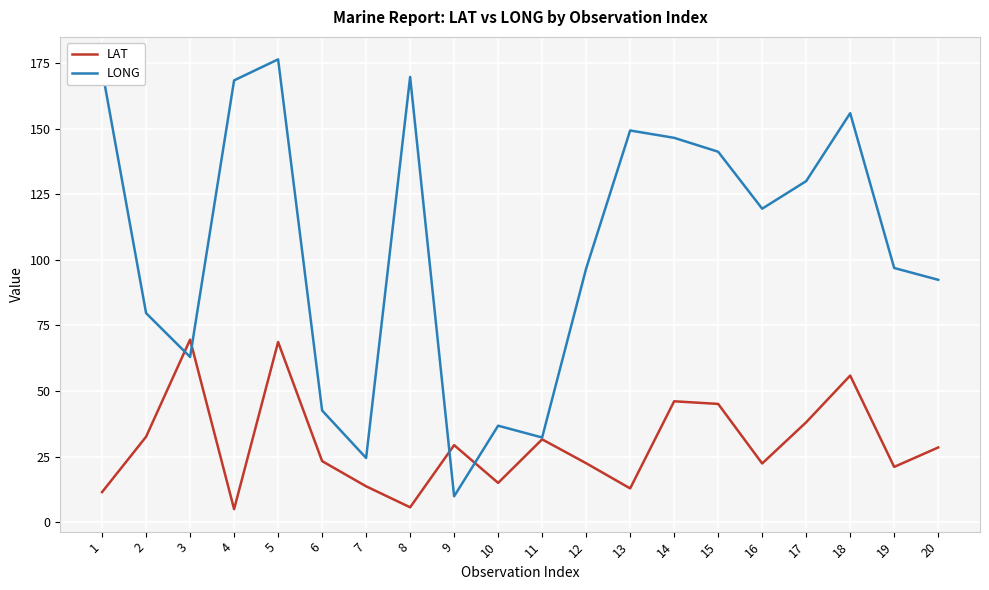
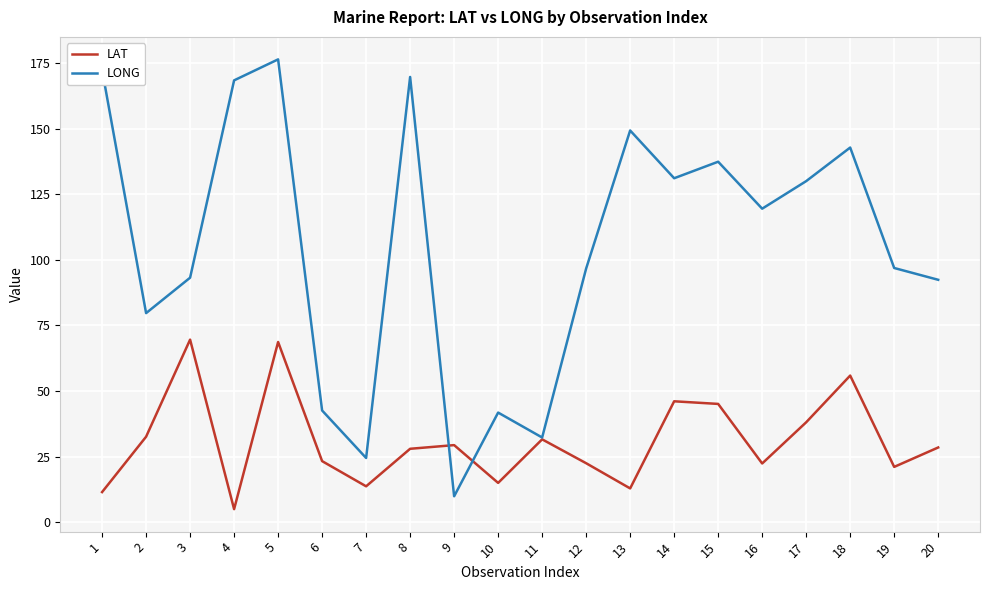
  {
    "LAT": {
      "1": 12,
      "2": 33,
      "3": 70,
      "4": 5,
      "5": 69,
      "6": 23,
      "7": 14,
-     "8": 6,
+     "8": 28,
      "9": 29,
      "10": 15,
      "12": 23,
      "13": 13,
      "14": 46,
      "15": 45,
      "16": 22,
      "17": 38,
      "18": 56,
      "19": 21,
      "20": 29
    },
    "LONG": {
      "2": 80,
-     "3": 63,
+     "3": 93,
      "4": 168,
      "5": 176,
      "6": 43,
      "7": 25,
      "8": 170,
      "9": 10,
-     "10": 37,
+     "10": 42,
      "12": 97,
      "13": 149,
-     "14": 147,
-     "15": 141,
+     "14": 131,
+     "15": 137,
      "16": 120,
      "17": 130,
-     "18": 156,
+     "18": 143,
      "19": 97,
      "20": 92
    }
  }
